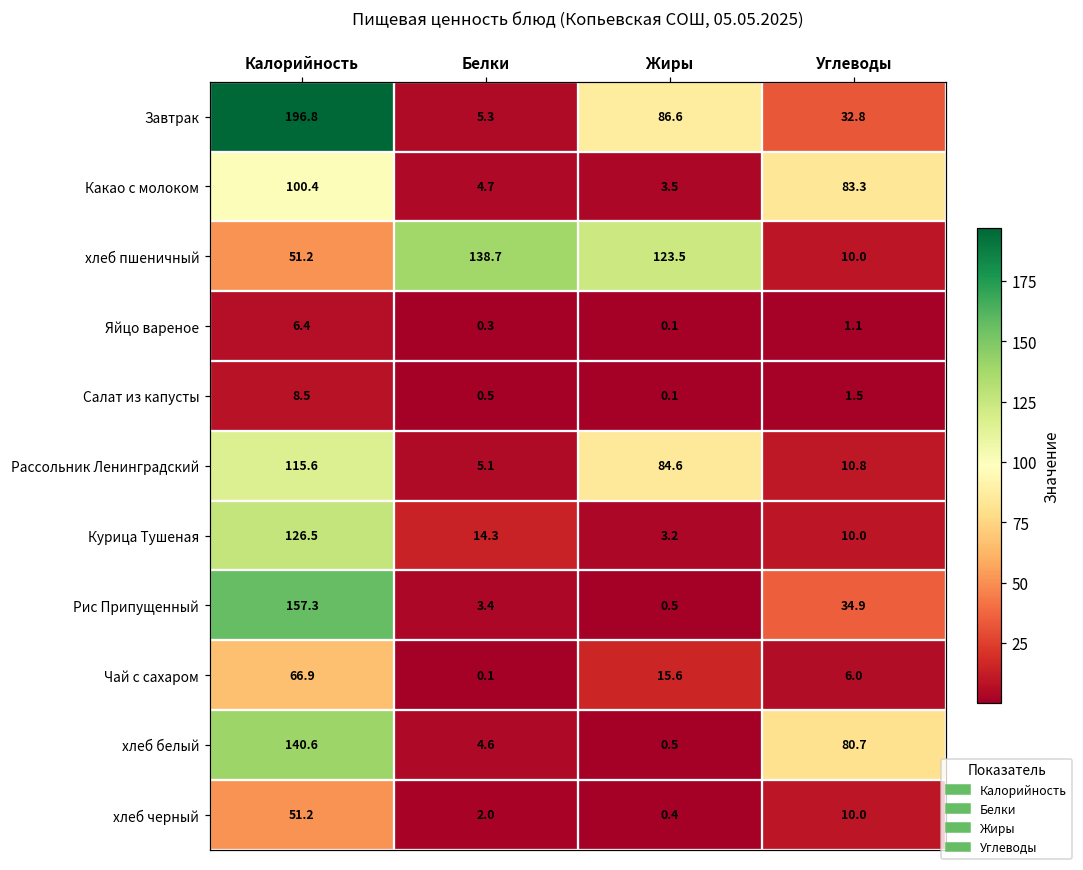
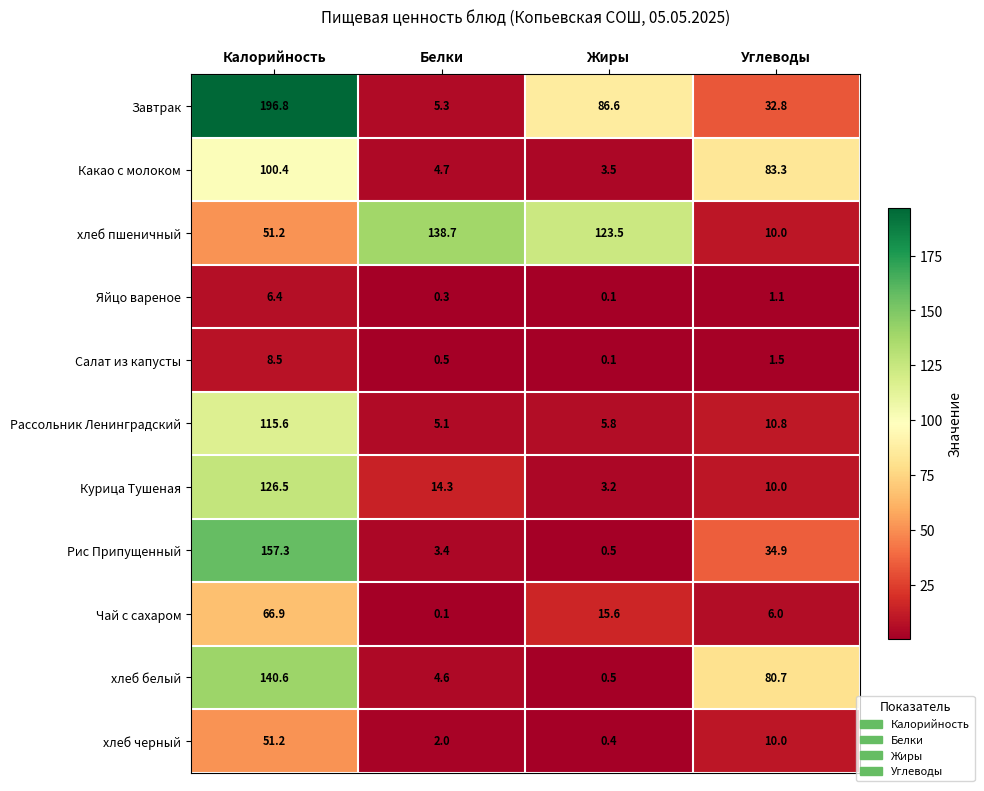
  {
    "Завтрак": {
      "Калорийность": 196.8,
      "Белки": 5.3,
      "Жиры": 86.6,
      "Углеводы": 32.8
    },
    "Какао с молоком": {
      "Калорийность": 100.4,
      "Белки": 4.7,
      "Жиры": 3.5,
      "Углеводы": 83.3
    },
    "хлеб пшеничный": {
      "Калорийность": 51.2,
      "Белки": 138.7,
      "Жиры": 123.5,
      "Углеводы": 10.0
    },
    "Яйцо вареное": {
      "Калорийность": 6.4,
      "Белки": 0.3,
      "Жиры": 0.1,
      "Углеводы": 1.1
    },
    "Салат из капусты": {
      "Калорийность": 8.5,
      "Белки": 0.5,
      "Жиры": 0.1,
      "Углеводы": 1.5
    },
    "Рассольник Ленинградский": {
      "Калорийность": 115.6,
      "Белки": 5.1,
-     "Жиры": 84.6,
+     "Жиры": 5.8,
      "Углеводы": 10.8
    },
    "Курица Тушеная": {
      "Калорийность": 126.5,
      "Белки": 14.3,
      "Жиры": 3.2,
      "Углеводы": 10.0
    },
    "Рис Припущенный": {
      "Калорийность": 157.3,
      "Белки": 3.4,
      "Жиры": 0.5,
      "Углеводы": 34.9
    },
    "Чай с сахаром": {
      "Калорийность": 66.9,
      "Белки": 0.1,
      "Жиры": 15.6,
      "Углеводы": 6.0
    },
    "хлеб белый": {
      "Калорийность": 140.6,
      "Белки": 4.6,
      "Жиры": 0.5,
      "Углеводы": 80.7
    },
    "хлеб черный": {
      "Калорийность": 51.2,
      "Белки": 2.0,
      "Жиры": 0.4,
      "Углеводы": 10.0
    }
  }
